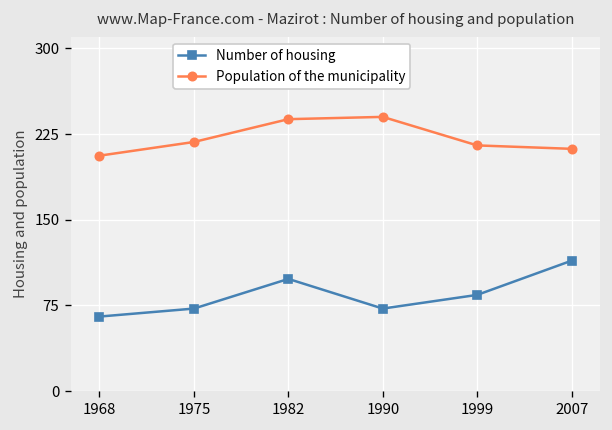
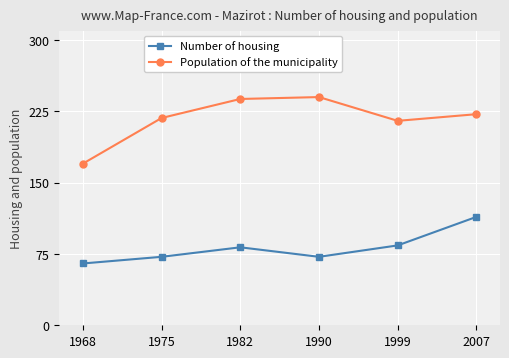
  {
    "Number of housing": {
      "1968": 70,
      "1975": 70,
-     "1982": 100,
+     "1982": 80,
      "1990": 70,
      "1999": 80,
      "2007": 110
    },
    "Population of the municipality": {
-     "1968": 210,
+     "1968": 170,
      "1975": 220,
      "1982": 240,
      "1990": 240,
      "1999": 220,
-     "2007": 210
+     "2007": 220
    }
  }
